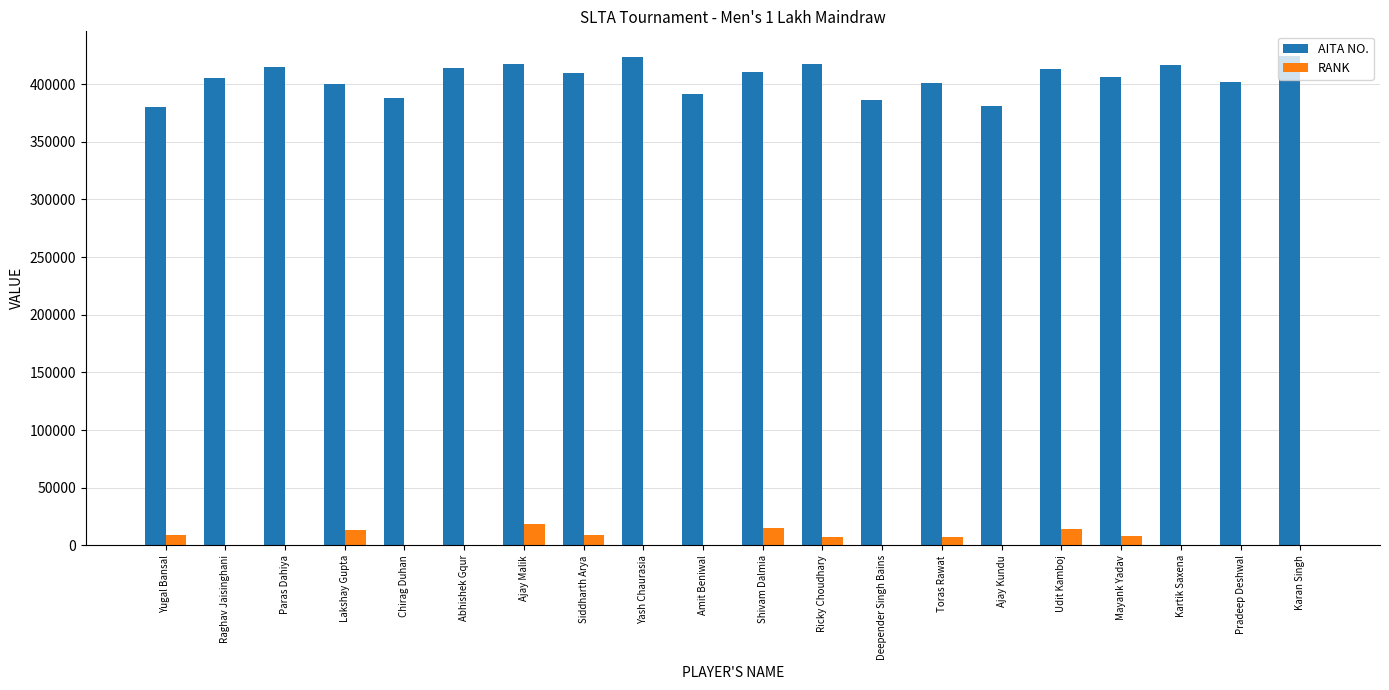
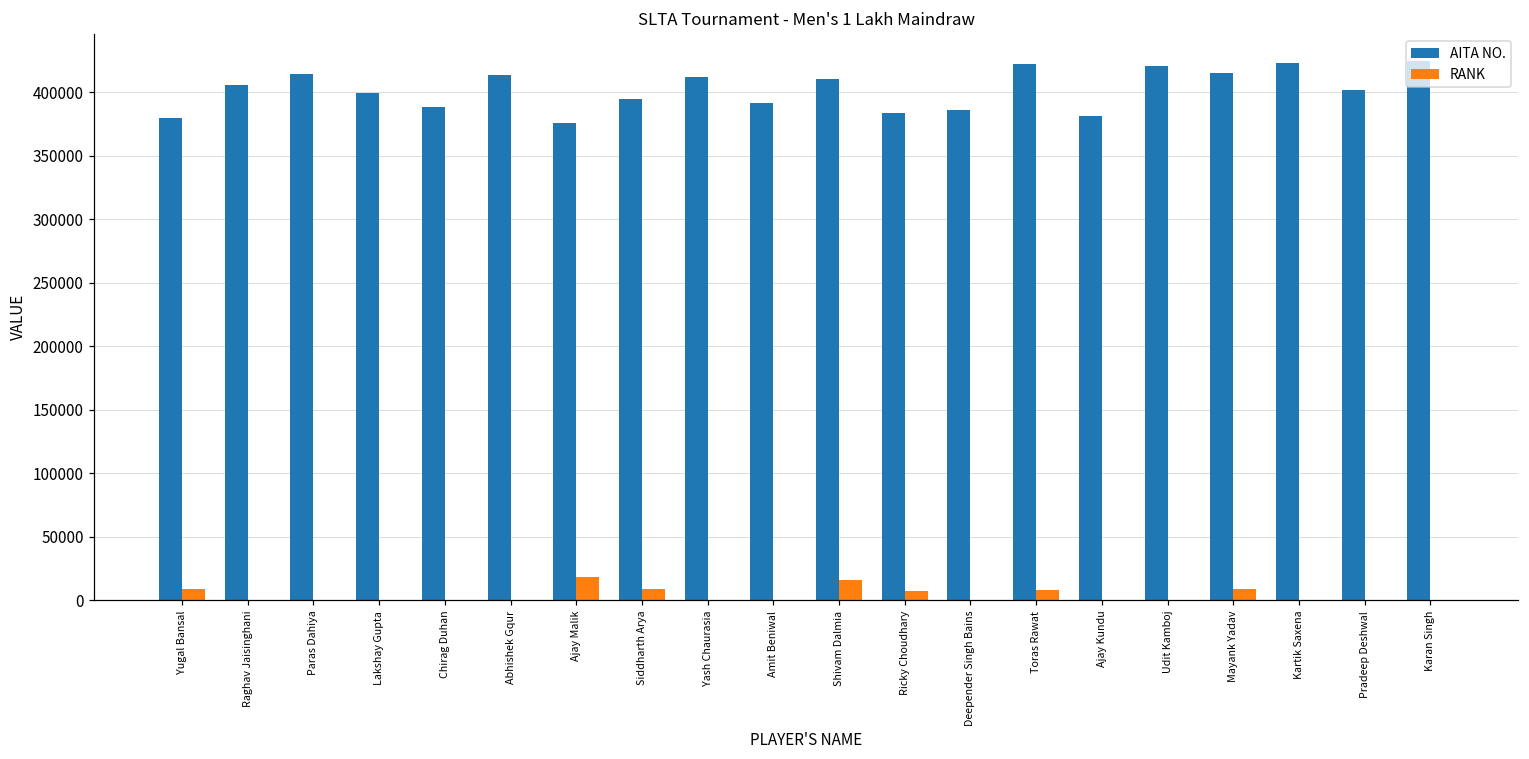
  {
    "AITA NO.": {
      "Yugal Bansal": 380000,
      "Raghav Jaisinghani": 406000,
      "Paras Dahiya": 415000,
      "Lakshay Gupta": 400000,
      "Chirag Duhan": 388000,
      "Abhishek Gqur": 414000,
-     "Ajay Malik": 417000,
-     "Siddharth Arya": 410000,
-     "Yash Chaurasia": 423000,
+     "Ajay Malik": 376000,
+     "Siddharth Arya": 395000,
+     "Yash Chaurasia": 412000,
      "Amit Beniwal": 392000,
      "Shivam Dalmia": 411000,
-     "Ricky Choudhary": 418000,
+     "Ricky Choudhary": 384000,
      "Deepender Singh Bains": 387000,
-     "Toras Rawat": 401000,
+     "Toras Rawat": 422000,
      "Ajay Kundu": 381000,
-     "Udit Kamboj": 413000,
-     "Mayank Yadav": 406000,
-     "Kartik Saxena": 416000,
+     "Udit Kamboj": 421000,
+     "Mayank Yadav": 415000,
+     "Kartik Saxena": 424000,
      "Pradeep Deshwal": 402000
    },
    "RANK": {
      "Yugal Bansal": 9000,
-     "Lakshay Gupta": 14000,
+     "Lakshay Gupta": 0,
      "Ajay Malik": 18000,
      "Siddharth Arya": 9000,
      "Shivam Dalmia": 16000,
      "Ricky Choudhary": 7000,
      "Toras Rawat": 8000,
-     "Udit Kamboj": 15000,
+     "Udit Kamboj": 0,
      "Mayank Yadav": 9000
    }
  }
